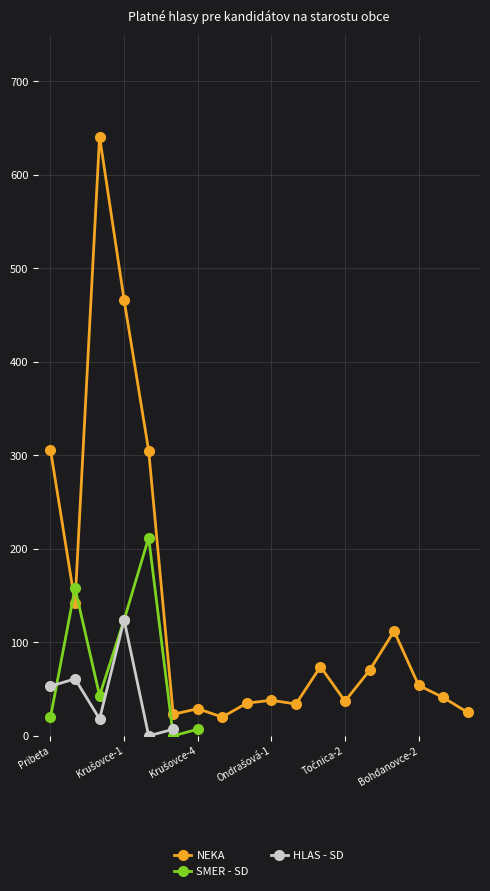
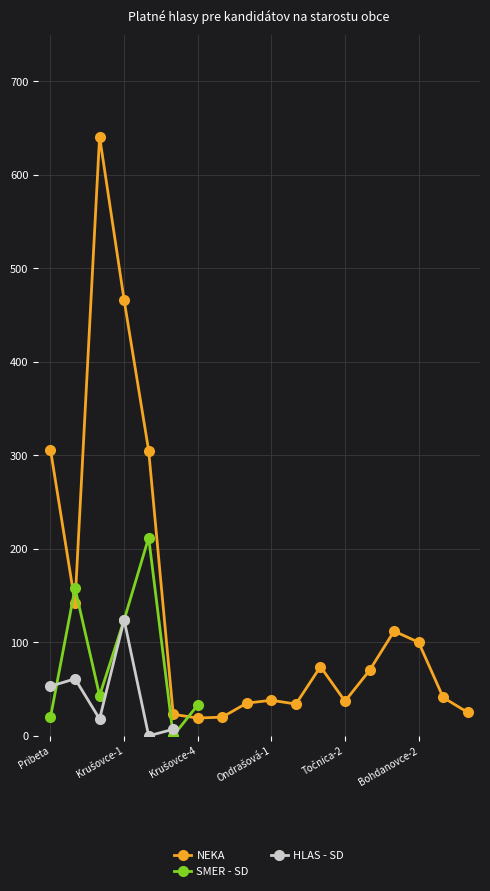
  {
    "NEKA": {
      "Pribeta": 310,
      "Krušovce-1": 470,
-     "Krušovce-4": 30,
+     "Krušovce-4": 20,
      "Ondrašová-1": 40,
      "Točnica-2": 40,
-     "Bohdanovce-2": 50
+     "Bohdanovce-2": 100
    },
    "SMER - SD": {
      "Pribeta": 20,
-     "Krušovce-4": 10
+     "Krušovce-4": 30
    },
    "HLAS - SD": {
      "Pribeta": 50
    }
  }
